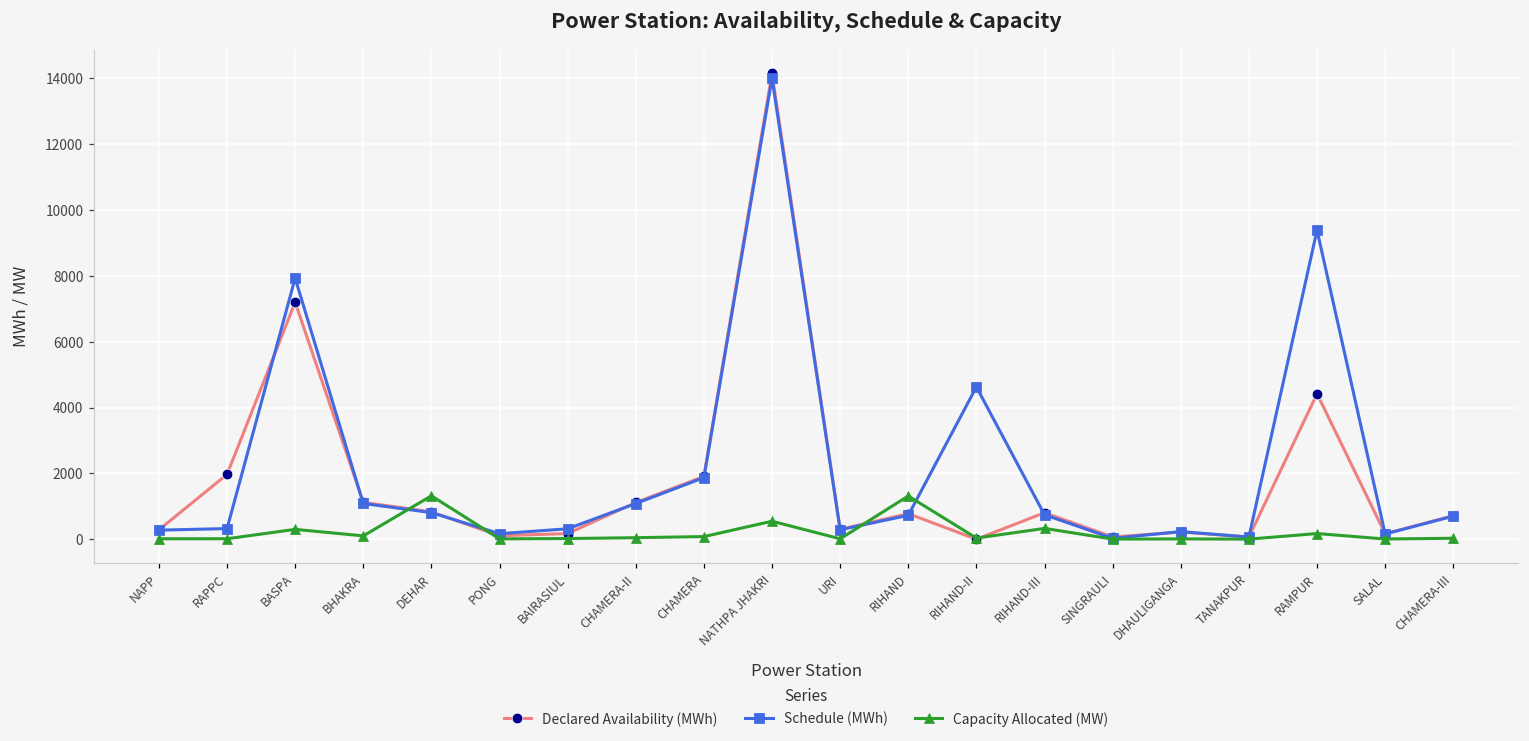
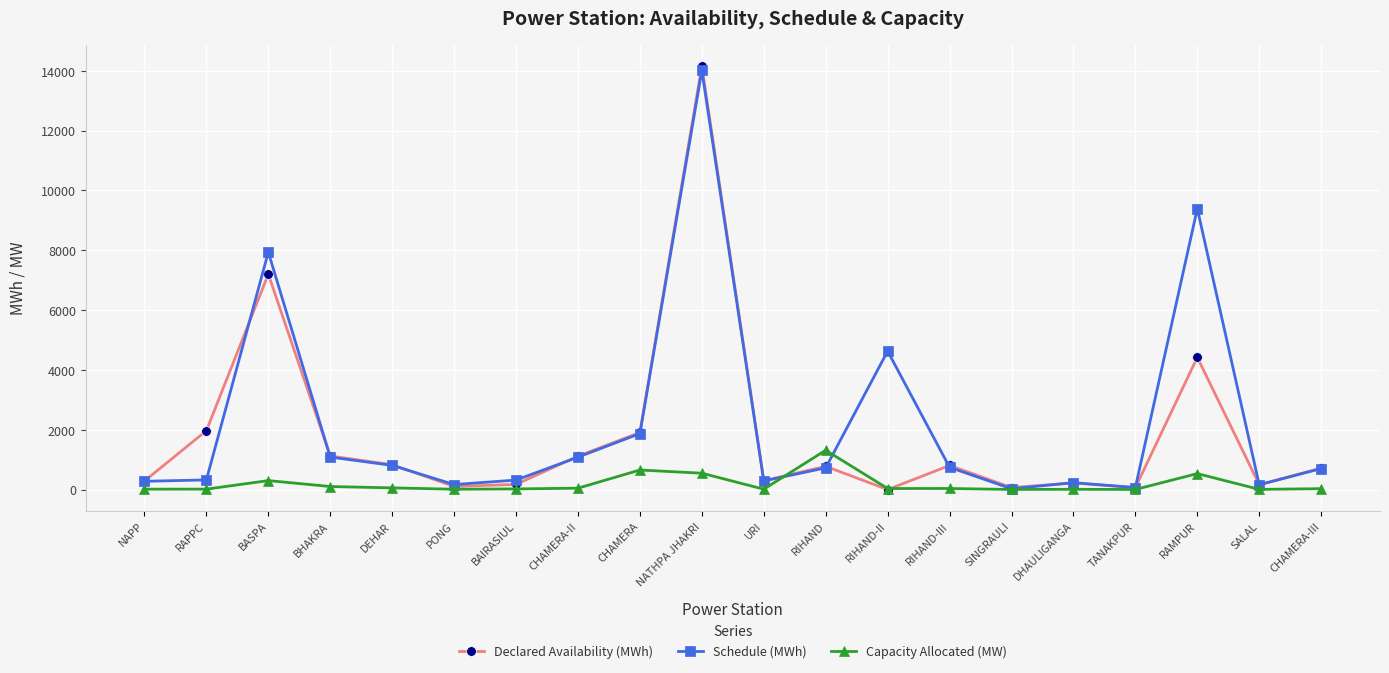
  {
    "Declared Availability (MWh)": {
      "RAPPC": 2000,
      "BASPA": 7200,
      "BAIRASIUL": 200,
      "NATHPA JHAKRI": 14200,
      "RAMPUR": 4400
    },
    "Schedule (MWh)": {
      "RAPPC": 300,
      "BASPA": 7900,
      "BAIRASIUL": 300,
      "NATHPA JHAKRI": 14000,
      "RIHAND-II": 4600,
      "RAMPUR": 9400
    },
    "Capacity Allocated (MW)": {
      "NAPP": 0,
      "RAPPC": 0,
      "BASPA": 300,
      "BHAKRA": 100,
-     "DEHAR": 1300,
+     "DEHAR": 100,
      "PONG": 0,
      "BAIRASIUL": 0,
      "CHAMERA-II": 0,
-     "CHAMERA": 100,
+     "CHAMERA": 700,
      "NATHPA JHAKRI": 500,
      "URI": 0,
      "RIHAND": 1300,
-     "RIHAND-III": 300,
+     "RIHAND-III": 0,
      "DHAULIGANGA": 0,
-     "RAMPUR": 200,
+     "RAMPUR": 500,
      "SALAL": 0,
      "CHAMERA-III": 0
    }
  }
